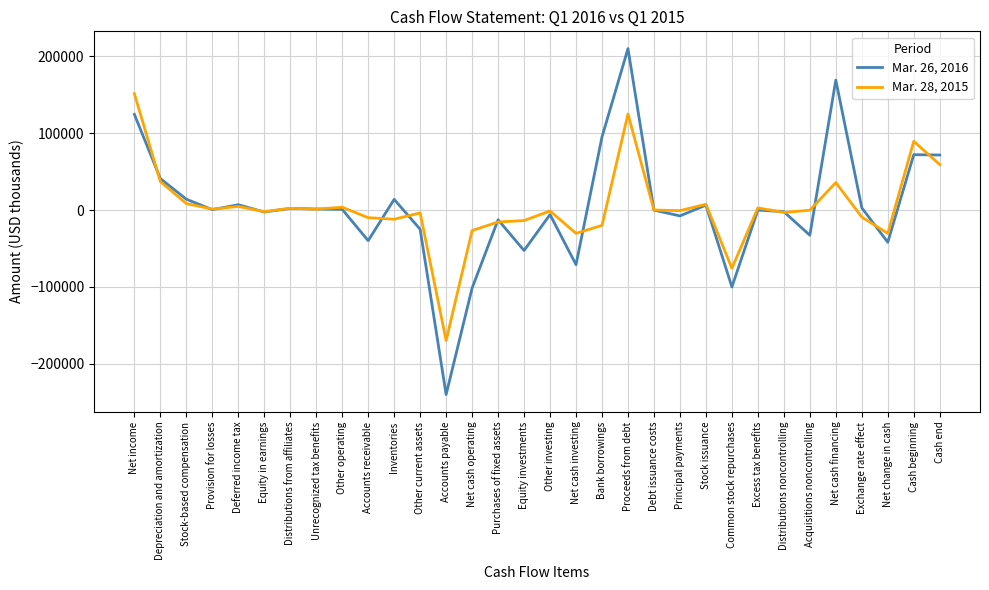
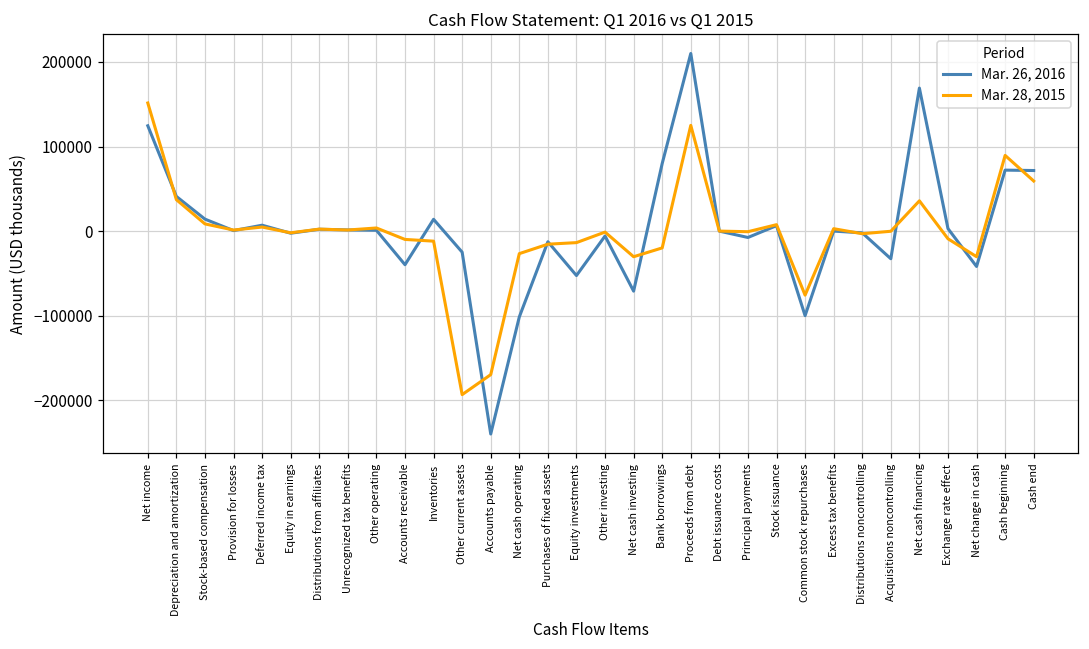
  {
    "Mar. 26, 2016": {
      "Net income": 120000,
      "Depreciation and amortization": 40000,
      "Stock-based compensation": 10000,
      "Accounts receivable": -40000,
      "Inventories": 10000,
      "Other current assets": -20000,
      "Accounts payable": -240000,
      "Net cash operating": -100000,
      "Equity investments": -50000,
      "Other investing": -10000,
      "Net cash investing": -70000,
-     "Bank borrowings": 100000,
+     "Bank borrowings": 80000,
      "Proceeds from debt": 210000,
      "Principal payments": -10000,
      "Common stock repurchases": -100000,
      "Acquisitions noncontrolling": -30000,
      "Net cash financing": 170000,
      "Exchange rate effect": 0,
      "Net change in cash": -40000,
      "Cash beginning": 70000,
      "Cash end": 70000
    },
    "Mar. 28, 2015": {
      "Net income": 150000,
      "Depreciation and amortization": 40000,
      "Stock-based compensation": 10000,
      "Accounts receivable": -10000,
      "Inventories": -10000,
-     "Other current assets": 0,
+     "Other current assets": -190000,
      "Accounts payable": -170000,
      "Net cash operating": -30000,
      "Equity investments": -10000,
      "Other investing": 0,
      "Net cash investing": -30000,
      "Bank borrowings": -20000,
      "Proceeds from debt": 130000,
      "Principal payments": 0,
      "Common stock repurchases": -80000,
      "Acquisitions noncontrolling": 0,
      "Net cash financing": 40000,
      "Exchange rate effect": -10000,
      "Net change in cash": -30000,
      "Cash beginning": 90000,
      "Cash end": 60000
    }
  }
